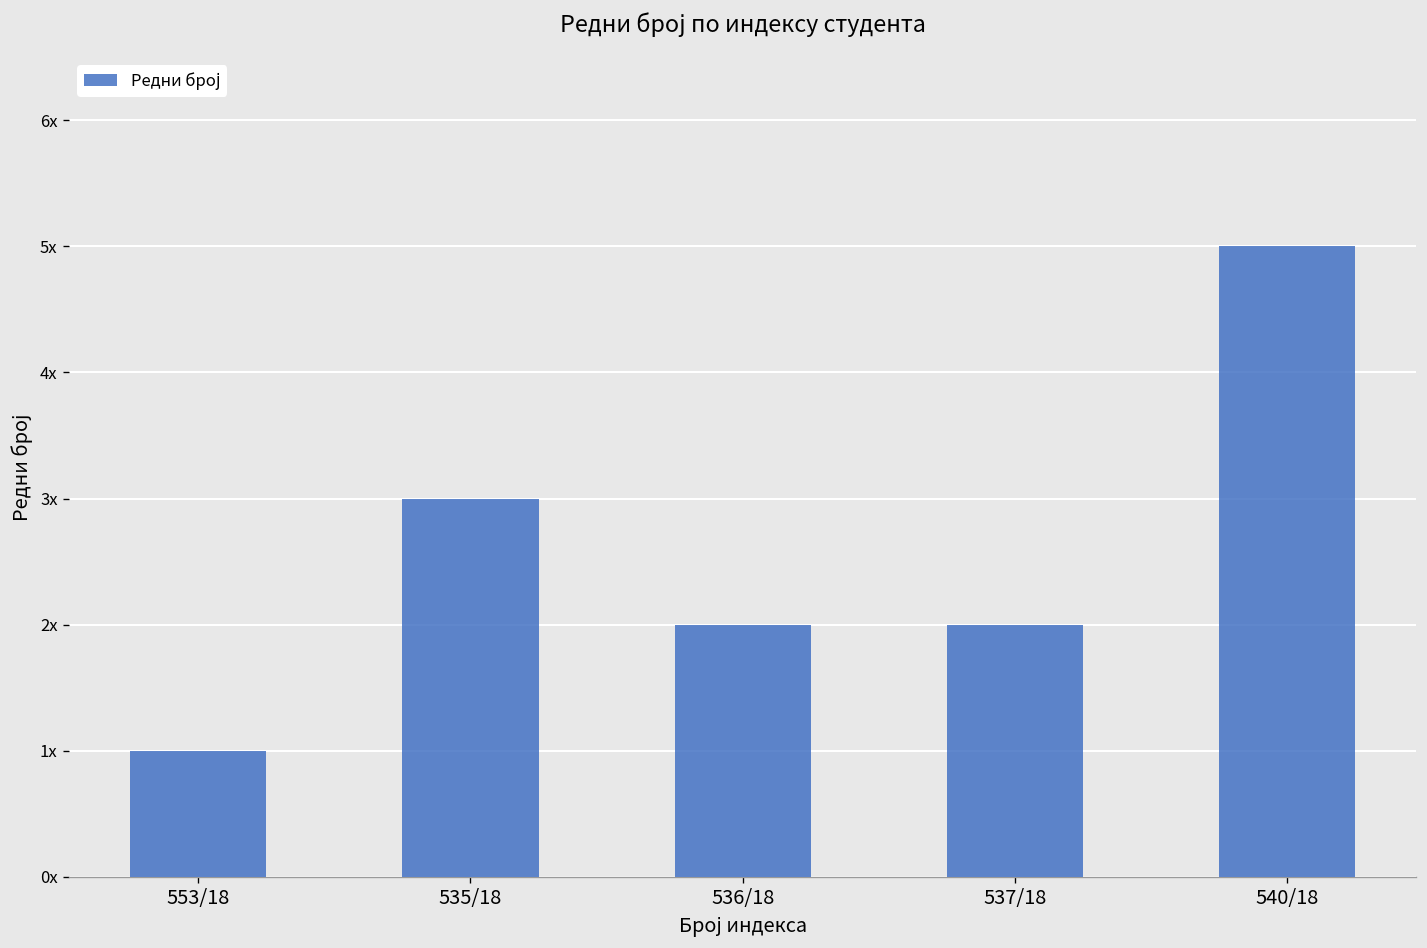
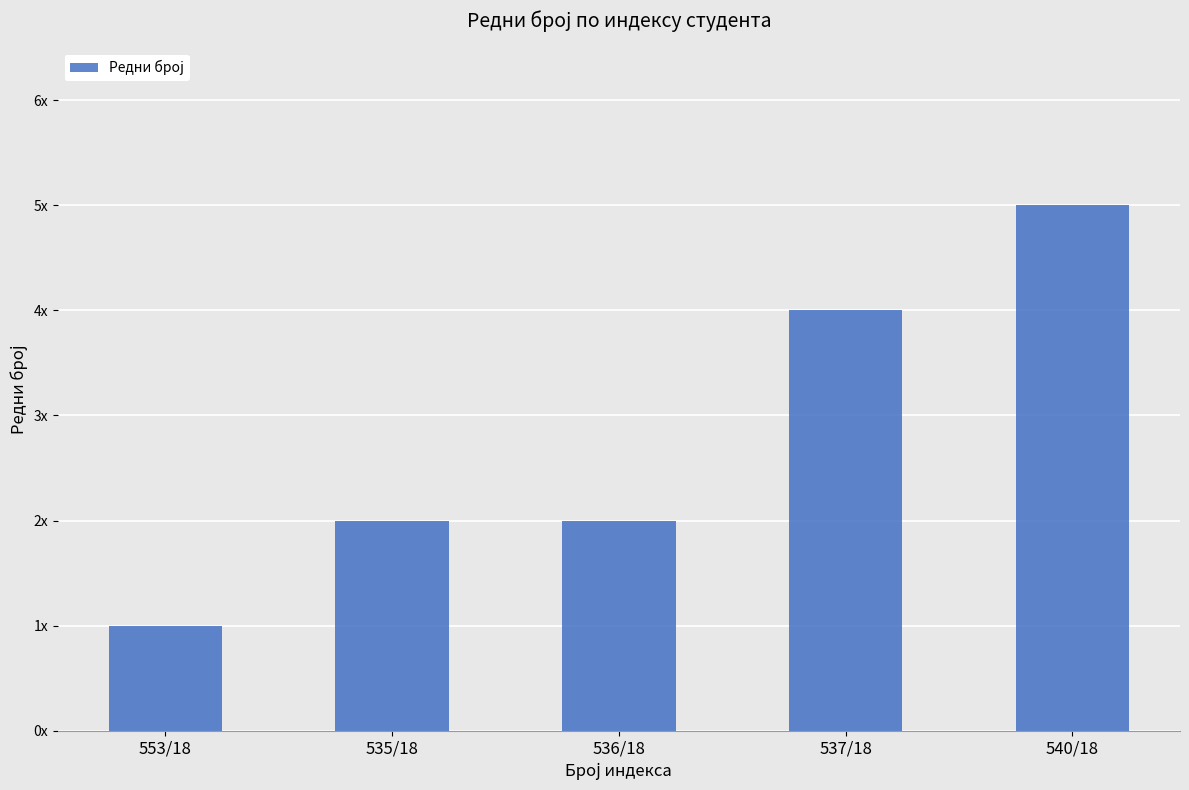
  {
    "553/18": "1x",
-   "535/18": "3x",
+   "535/18": "2x",
    "536/18": "2x",
-   "537/18": "2x",
+   "537/18": "4x",
    "540/18": "5x"
  }
